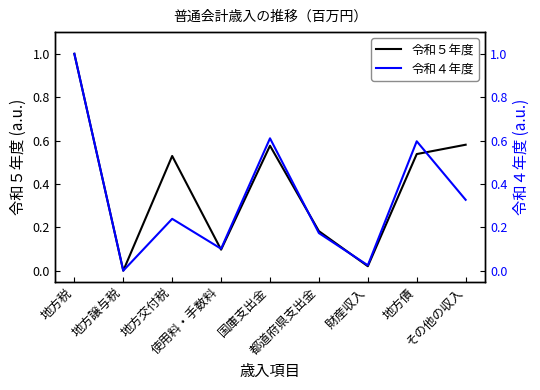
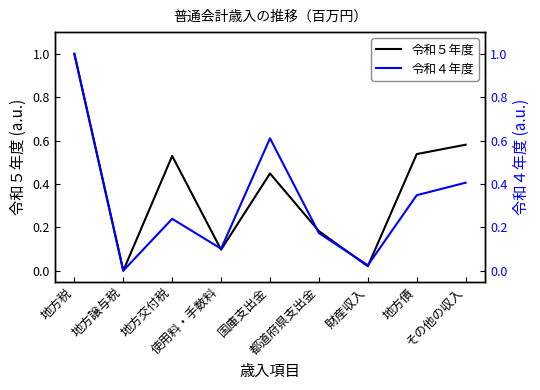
  {
    "令和５年度": {
      "地方税": 1.00,
      "地方譲与税": 0.00,
      "地方交付税": 0.53,
      "使用料・手数料": 0.10,
-     "国庫支出金": 0.58,
+     "国庫支出金": 0.45,
      "都道府県支出金": 0.18,
      "財産収入": 0.02,
      "地方債": 0.54,
      "その他の収入": 0.58
    },
    "令和４年度": {
      "地方税": 1.00,
      "地方譲与税": 0.00,
      "地方交付税": 0.24,
      "使用料・手数料": 0.10,
      "国庫支出金": 0.61,
      "都道府県支出金": 0.17,
      "財産収入": 0.02,
-     "地方債": 0.60,
-     "その他の収入": 0.33
+     "地方債": 0.35,
+     "その他の収入": 0.41
    }
  }
